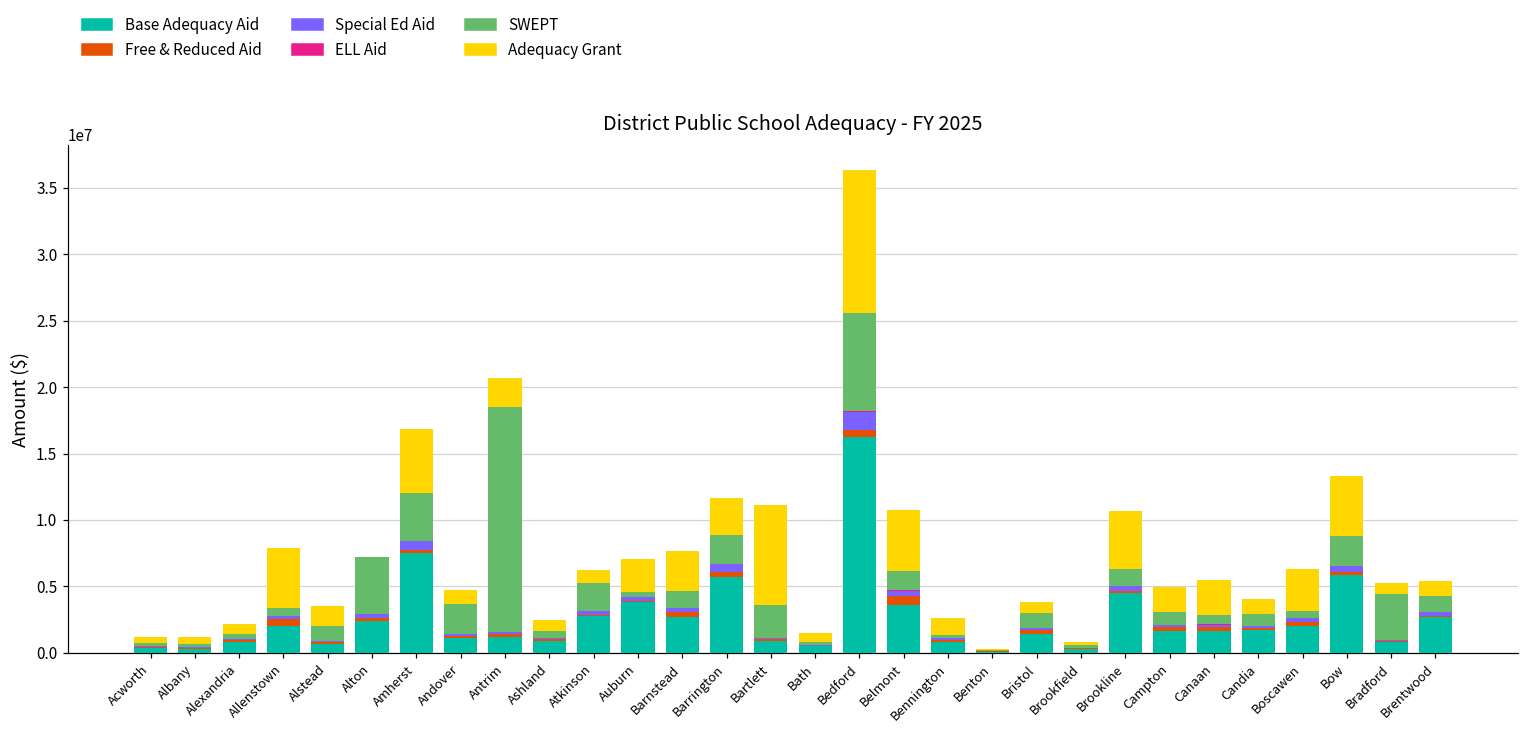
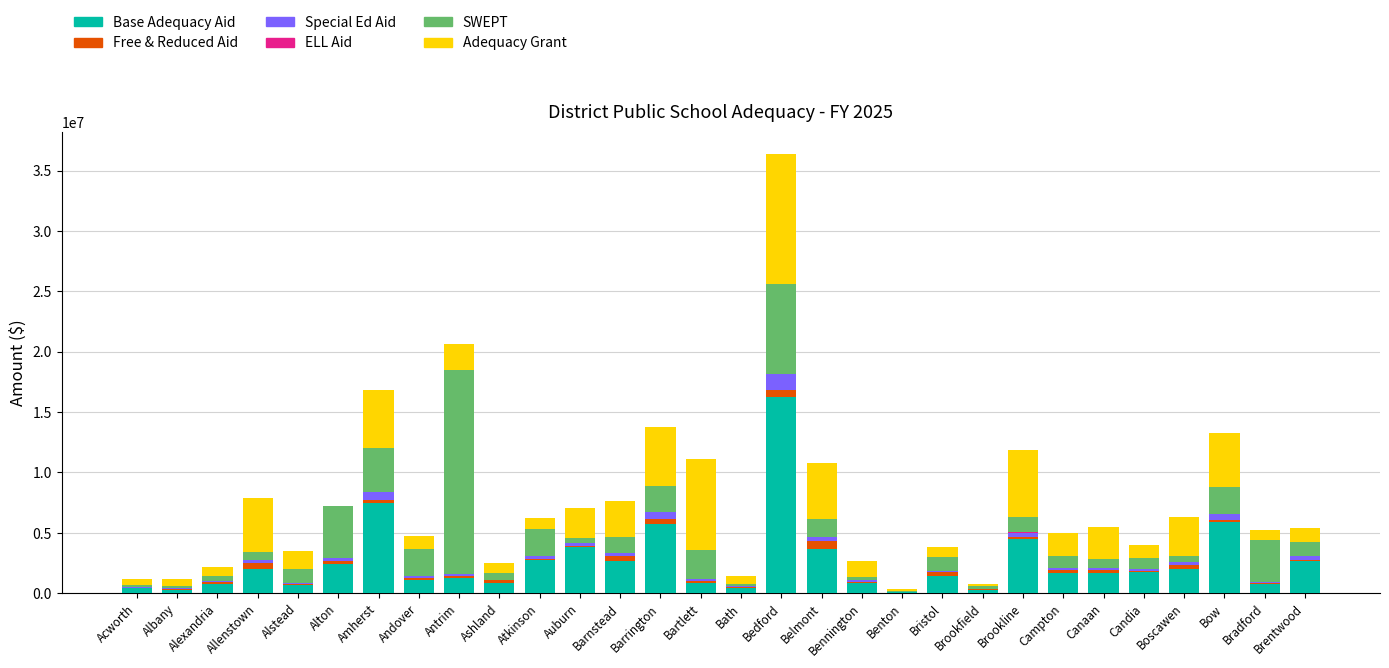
  {
    "Base Adequacy Aid": {
      "Acworth": 400000,
      "Albany": 300000,
      "Alexandria": 800000,
      "Allenstown": 2000000,
      "Alstead": 700000,
      "Alton": 2400000,
      "Amherst": 7500000,
      "Andover": 1100000,
      "Antrim": 1200000,
      "Ashland": 900000,
      "Atkinson": 2800000,
      "Auburn": 3800000,
      "Barnstead": 2700000,
      "Barrington": 5700000,
      "Bartlett": 900000,
      "Bath": 500000,
      "Bedford": 16200000,
      "Belmont": 3600000,
      "Bennington": 800000,
      "Bristol": 1400000,
      "Brookfield": 300000,
      "Brookline": 4500000,
      "Campton": 1700000,
      "Canaan": 1700000,
      "Candia": 1700000,
      "Boscawen": 2000000,
      "Bow": 5900000,
      "Bradford": 800000,
      "Brentwood": 2700000
    },
    "Free & Reduced Aid": {
      "Allenstown": 500000,
      "Alton": 300000,
      "Amherst": 300000,
      "Barnstead": 300000,
      "Barrington": 400000,
      "Bedford": 600000,
      "Belmont": 700000,
      "Bristol": 300000,
      "Campton": 300000,
      "Canaan": 300000,
      "Boscawen": 300000
    },
    "Special Ed Aid": {
      "Allenstown": 200000,
      "Alton": 300000,
      "Amherst": 700000,
      "Atkinson": 300000,
      "Auburn": 300000,
      "Barnstead": 300000,
      "Barrington": 600000,
      "Bedford": 1300000,
      "Belmont": 400000,
      "Brookline": 400000,
      "Boscawen": 200000,
      "Bow": 500000,
      "Brentwood": 300000
    },
    "ELL Aid": {
      "Acworth": 0,
      "Albany": 0,
      "Alstead": 0,
      "Alton": 0,
      "Andover": 0,
      "Barnstead": 0,
      "Bartlett": 0,
      "Bath": 0,
      "Bennington": 0,
      "Benton": 0,
      "Bristol": 0,
      "Brookfield": 0,
      "Candia": 0,
      "Bradford": 0
    },
    "SWEPT": {
      "Albany": 200000,
      "Alexandria": 400000,
      "Allenstown": 600000,
      "Alstead": 1200000,
      "Alton": 4300000,
      "Amherst": 3600000,
      "Andover": 2200000,
      "Antrim": 17000000,
      "Ashland": 500000,
      "Atkinson": 2200000,
      "Auburn": 400000,
      "Barnstead": 1300000,
      "Barrington": 2100000,
      "Bartlett": 2500000,
      "Bath": 200000,
      "Bedford": 7400000,
      "Belmont": 1500000,
      "Bennington": 200000,
      "Bristol": 1100000,
      "Brookfield": 200000,
      "Brookline": 1300000,
      "Campton": 1000000,
      "Canaan": 700000,
      "Candia": 900000,
      "Boscawen": 500000,
      "Bow": 2200000,
      "Bradford": 3500000,
      "Brentwood": 1200000
    },
    "Adequacy Grant": {
      "Acworth": 500000,
      "Albany": 500000,
      "Alexandria": 700000,
      "Allenstown": 4500000,
      "Alstead": 1500000,
      "Alton": 0,
      "Amherst": 4800000,
      "Andover": 1100000,
      "Antrim": 2100000,
      "Ashland": 800000,
      "Atkinson": 1000000,
      "Auburn": 2500000,
      "Barnstead": 3000000,
-     "Barrington": 2800000,
+     "Barrington": 4900000,
      "Bartlett": 7500000,
      "Bath": 700000,
      "Bedford": 10800000,
      "Belmont": 4600000,
      "Bennington": 1300000,
      "Bristol": 900000,
      "Brookfield": 200000,
-     "Brookline": 4400000,
+     "Brookline": 5600000,
      "Campton": 1900000,
      "Canaan": 2600000,
      "Candia": 1100000,
      "Boscawen": 3200000,
      "Bow": 4500000,
      "Bradford": 800000,
      "Brentwood": 1100000
    }
  }
